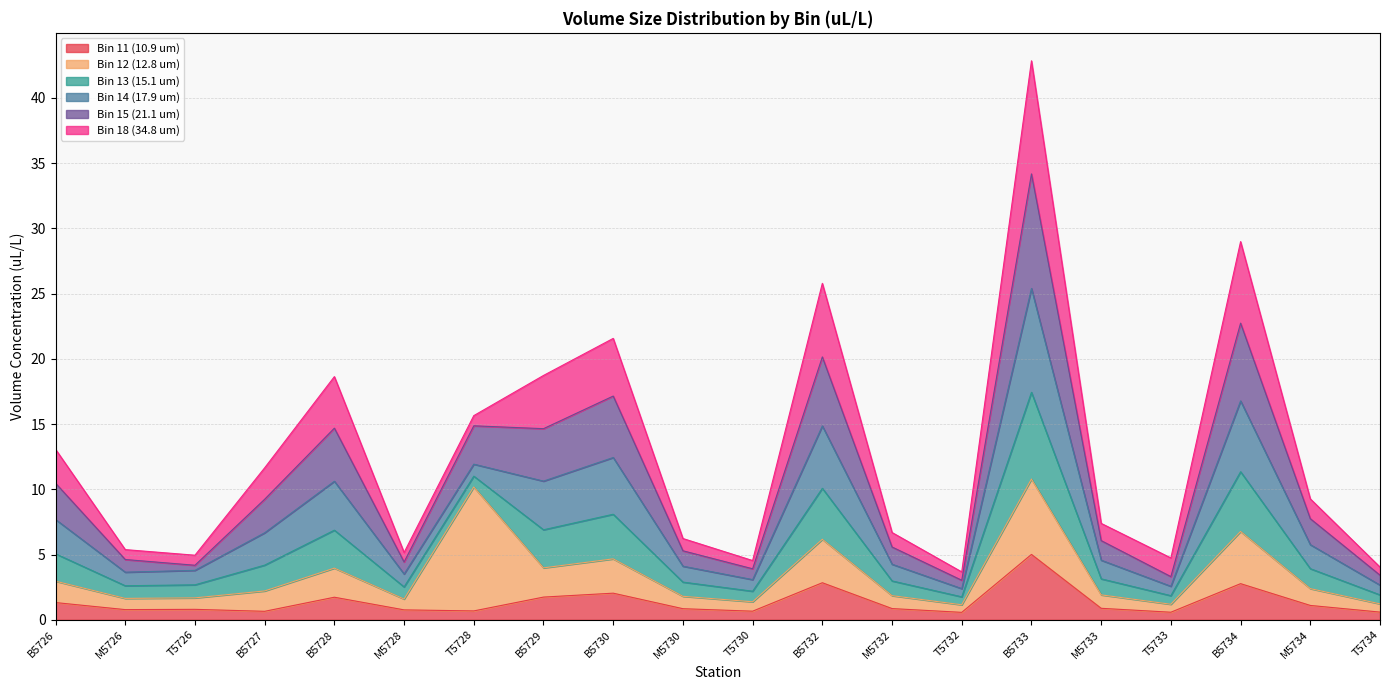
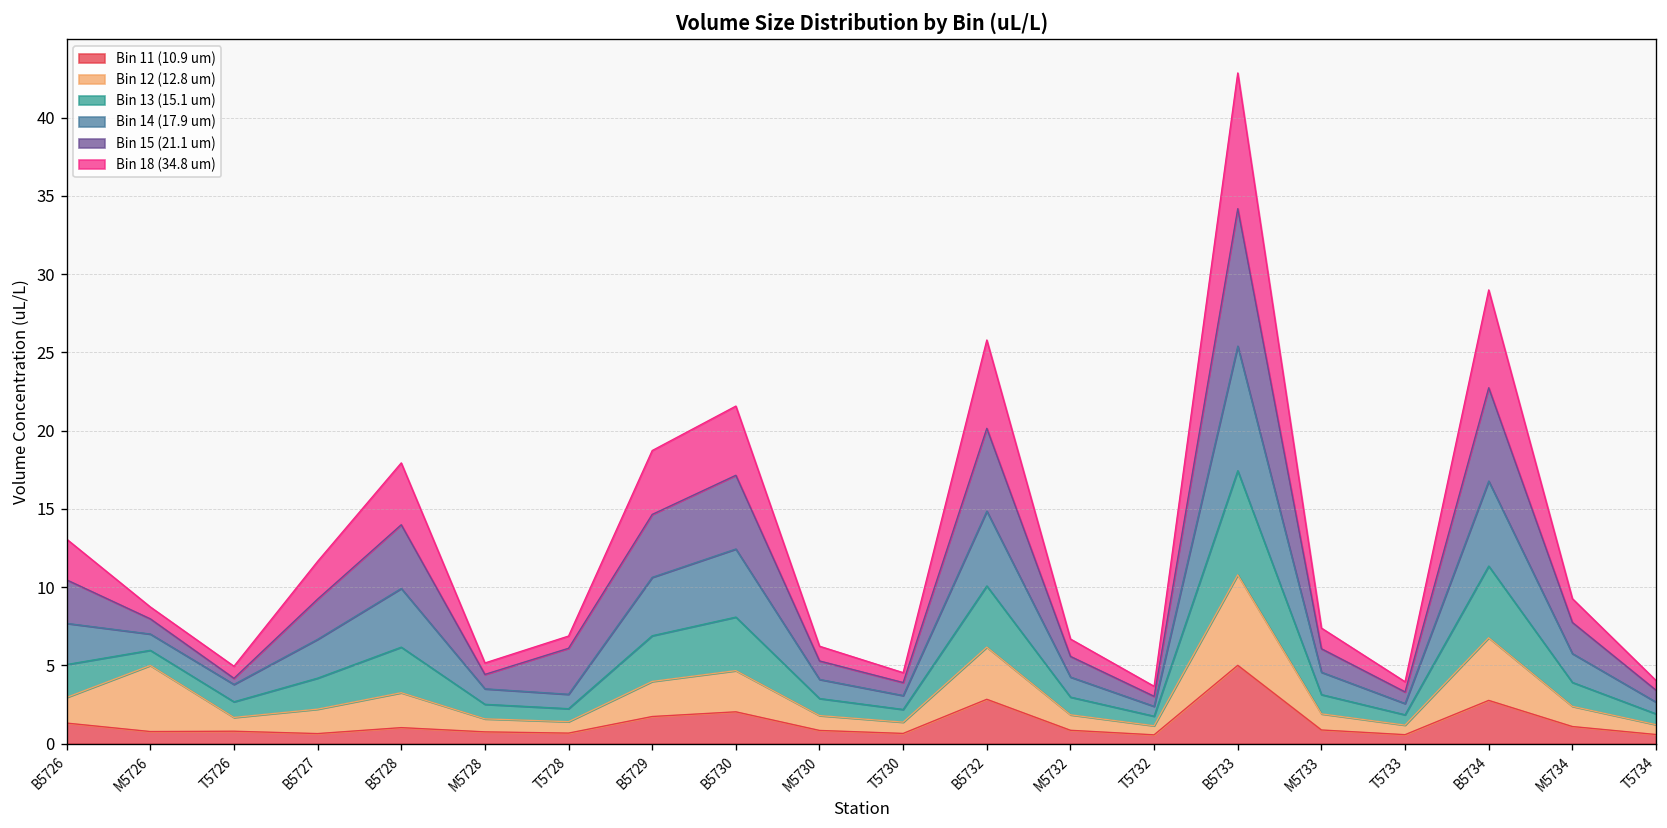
  {
    "Bin 11 (10.9 um)": {
      "B5726": 1.3,
      "M5726": 0.8,
      "T5726": 0.8,
      "B5727": 0.7,
-     "B5728": 1.7,
+     "B5728": 1.0,
      "M5728": 0.8,
      "T5728": 0.7,
      "B5729": 1.7,
      "B5730": 2.0,
      "M5730": 0.9,
      "T5730": 0.7,
      "B5732": 2.8,
      "M5732": 0.9,
      "T5732": 0.6,
      "B5733": 5.0,
      "M5733": 0.9,
      "T5733": 0.6,
      "B5734": 2.8,
      "M5734": 1.1,
      "T5734": 0.6
    },
    "Bin 12 (12.8 um)": {
      "B5726": 1.6,
-     "M5726": 0.9,
+     "M5726": 4.2,
      "T5726": 0.9,
      "B5727": 1.6,
      "B5728": 2.2,
      "M5728": 0.8,
-     "T5728": 9.5,
+     "T5728": 0.7,
      "B5729": 2.2,
      "B5730": 2.6,
      "M5730": 0.9,
      "T5730": 0.7,
      "B5732": 3.3,
      "M5732": 1.0,
      "T5732": 0.6,
      "B5733": 5.8,
      "M5733": 1.0,
      "T5733": 0.6,
      "B5734": 4.0,
      "M5734": 1.3,
      "T5734": 0.6
    },
    "Bin 15 (21.1 um)": {
      "B5726": 2.8,
      "M5726": 1.0,
      "T5726": 0.4,
      "B5727": 2.6,
      "B5728": 4.1,
      "M5728": 0.9,
      "T5728": 2.9,
      "B5729": 4.0,
      "B5730": 4.7,
      "M5730": 1.2,
      "T5730": 0.8,
      "B5732": 5.3,
      "M5732": 1.3,
      "T5732": 0.6,
      "B5733": 8.8,
      "M5733": 1.5,
      "T5733": 0.7,
      "B5734": 6.0,
      "M5734": 2.0,
      "T5734": 0.8
    },
    "Bin 18 (34.8 um)": {
      "B5726": 2.6,
      "M5726": 0.8,
      "T5726": 0.8,
      "B5727": 2.4,
      "B5728": 4.0,
      "M5728": 0.7,
      "T5728": 0.8,
      "B5729": 4.1,
      "B5730": 4.4,
      "M5730": 0.9,
      "T5730": 0.6,
      "B5732": 5.6,
      "M5732": 1.1,
      "T5732": 0.6,
      "B5733": 8.7,
      "M5733": 1.3,
-     "T5733": 1.4,
+     "T5733": 0.6,
      "B5734": 6.3,
      "M5734": 1.5,
      "T5734": 0.6
    }
  }
